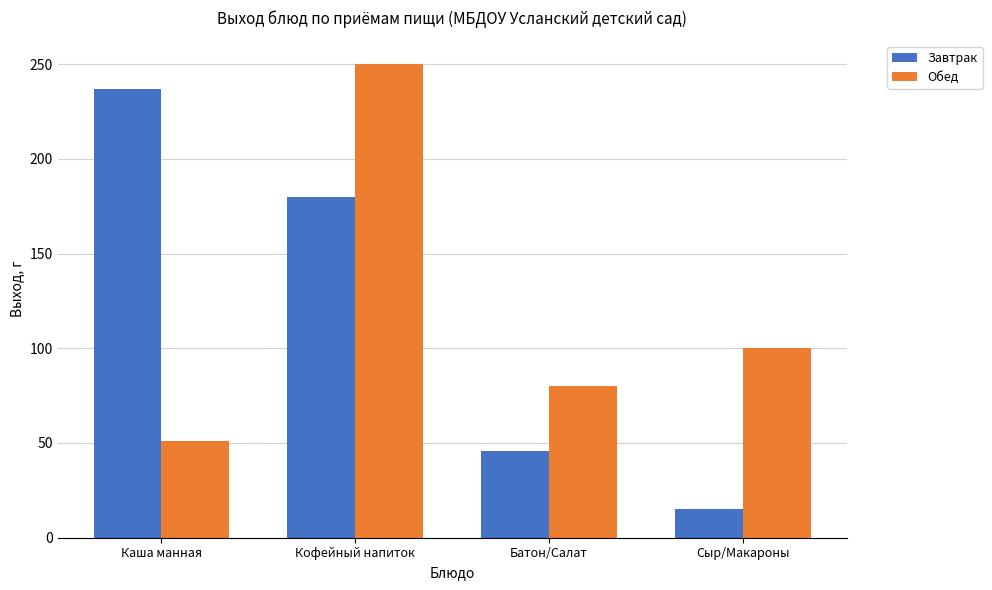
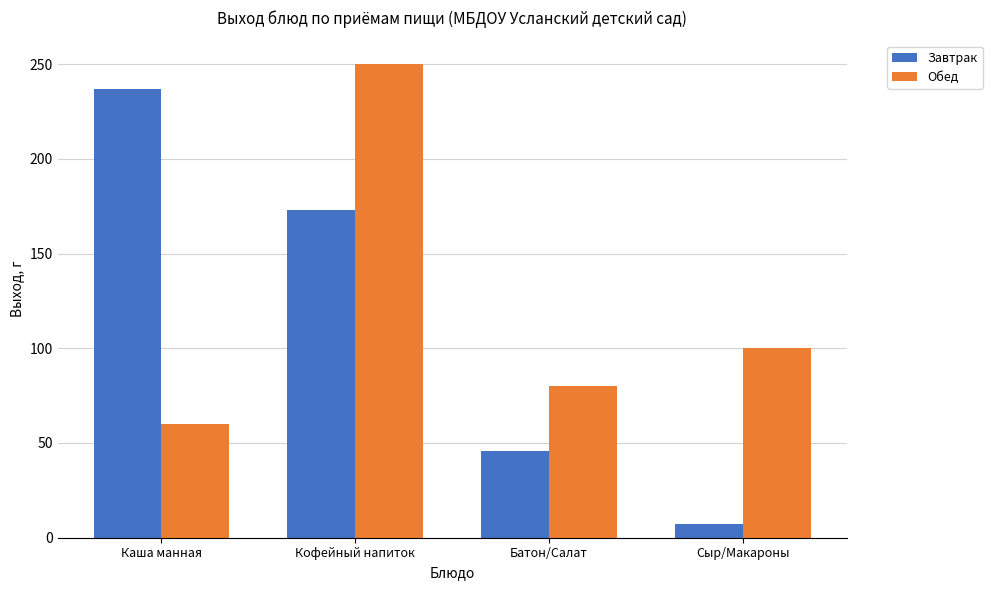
  {
    "Завтрак": {
      "Каша манная": 237,
-     "Кофейный напиток": 180,
+     "Кофейный напиток": 173,
      "Батон/Салат": 46,
-     "Сыр/Макароны": 15
+     "Сыр/Макароны": 7
    },
    "Обед": {
-     "Каша манная": 51,
+     "Каша манная": 60,
      "Кофейный напиток": 250,
      "Батон/Салат": 80,
      "Сыр/Макароны": 100
    }
  }
